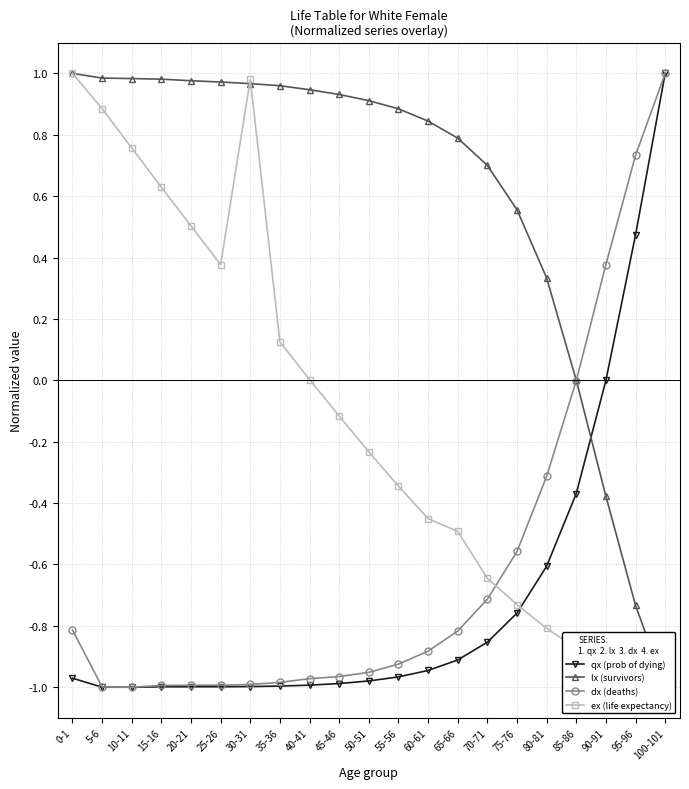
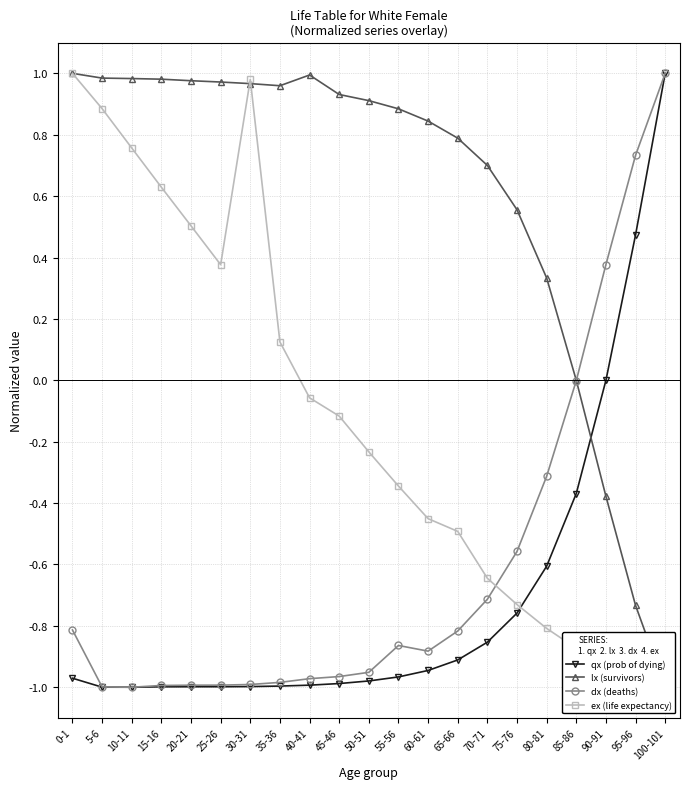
  {
    "qx (prob of dying)": {
      "0-1": -0.97,
      "35-36": -1.00,
      "40-41": -0.99,
      "45-46": -0.99,
      "50-51": -0.98,
      "55-56": -0.97,
      "60-61": -0.95,
      "65-66": -0.91,
      "70-71": -0.85,
      "75-76": -0.76,
      "80-81": -0.61,
      "85-86": -0.37,
      "90-91": 0.00,
      "95-96": 0.47
    },
    "lx (survivors)": {
      "5-6": 0.98,
      "10-11": 0.98,
      "15-16": 0.98,
      "20-21": 0.98,
      "25-26": 0.97,
      "30-31": 0.97,
      "35-36": 0.96,
-     "40-41": 0.95,
+     "40-41": 0.99,
      "45-46": 0.93,
      "50-51": 0.91,
      "55-56": 0.88,
      "60-61": 0.84,
      "65-66": 0.79,
      "70-71": 0.70,
      "75-76": 0.56,
      "80-81": 0.33,
      "90-91": -0.38,
      "95-96": -0.73
    },
    "dx (deaths)": {
      "0-1": -0.81,
      "35-36": -0.98,
      "40-41": -0.97,
      "45-46": -0.97,
      "50-51": -0.95,
-     "55-56": -0.92,
+     "55-56": -0.86,
      "60-61": -0.88,
      "65-66": -0.82,
      "70-71": -0.71,
      "75-76": -0.56,
      "80-81": -0.31,
      "90-91": 0.38,
      "95-96": 0.73
    },
    "ex (life expectancy)": {
      "5-6": 0.89,
      "10-11": 0.76,
      "15-16": 0.63,
      "20-21": 0.50,
      "25-26": 0.38,
      "30-31": 0.98,
      "35-36": 0.12,
-     "40-41": 0.00,
+     "40-41": -0.06,
      "45-46": -0.12,
      "50-51": -0.23,
      "55-56": -0.34,
      "60-61": -0.45,
      "65-66": -0.49,
      "70-71": -0.65,
      "75-76": -0.73,
      "80-81": -0.81
    }
  }
